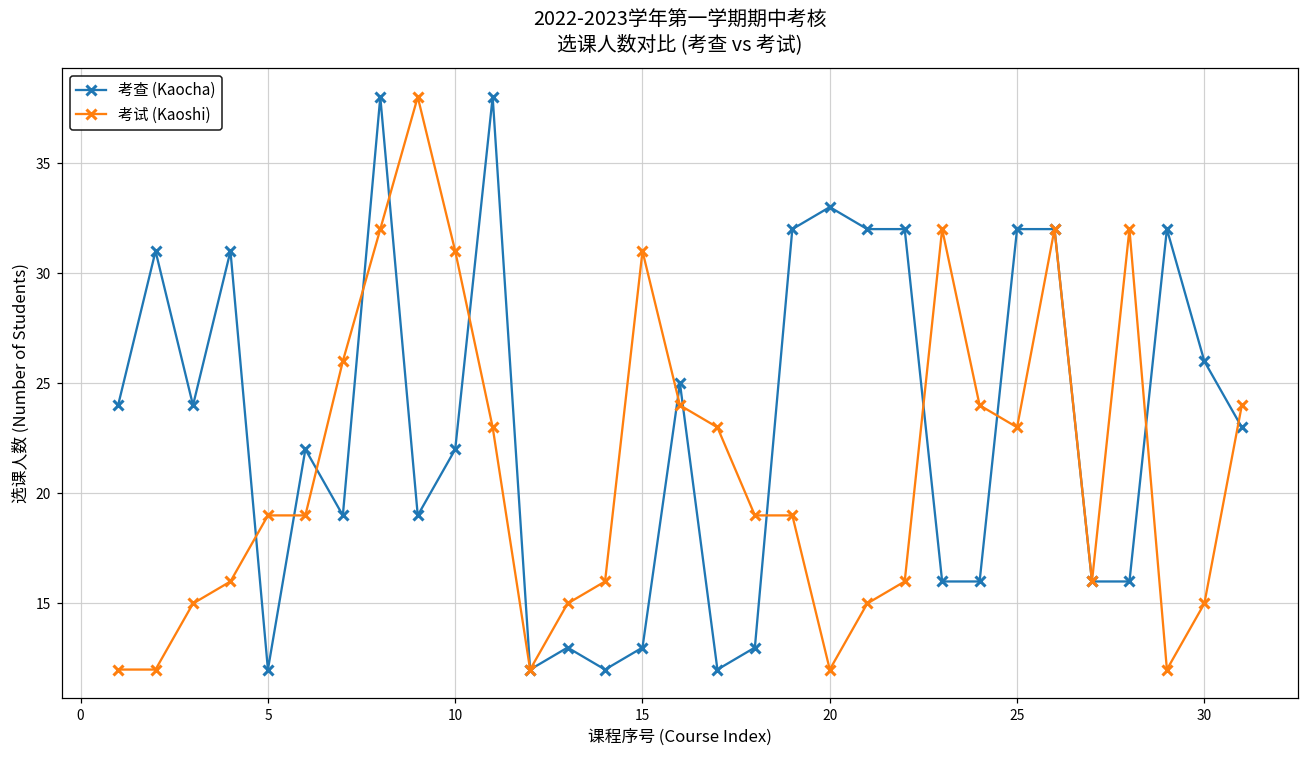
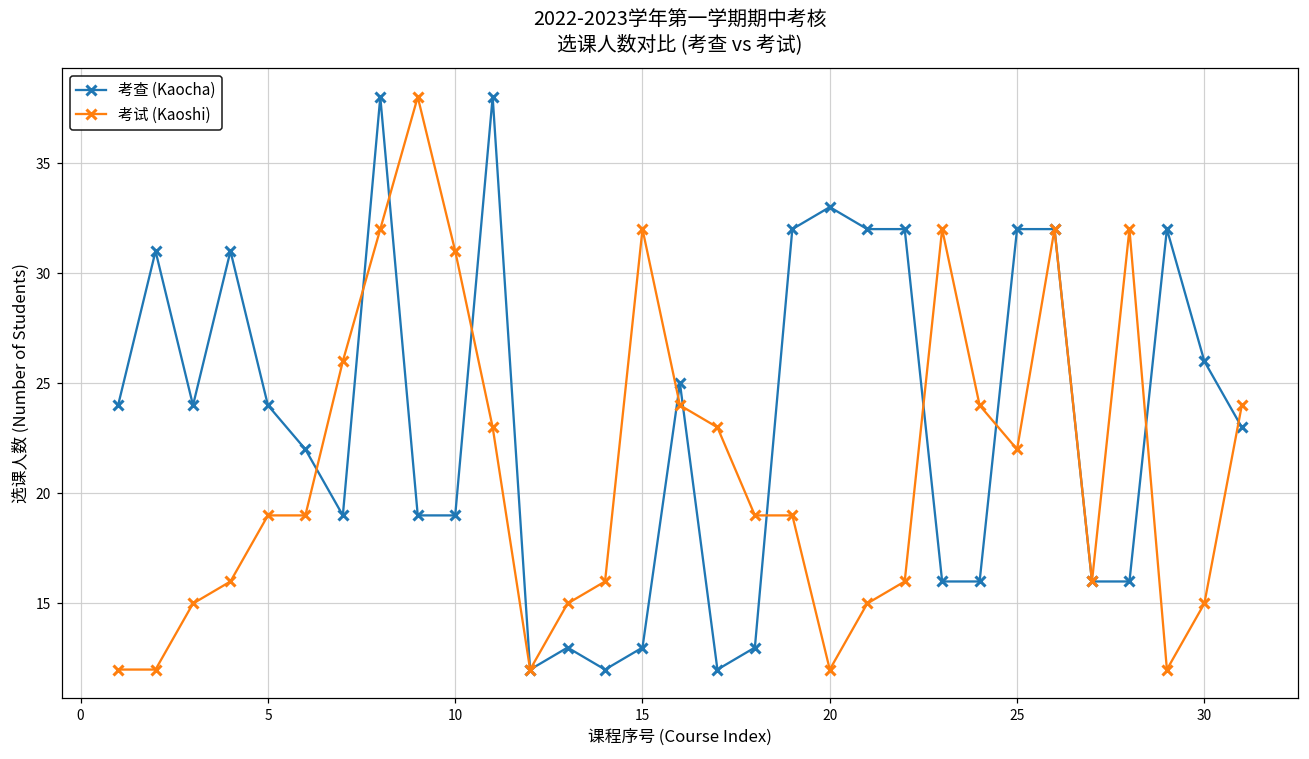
  {
    "考查 (Kaocha)": {
-     "5": 12,
-     "10": 22,
+     "5": 24,
+     "10": 19,
      "15": 13,
      "20": 33,
      "25": 32,
      "30": 26
    },
    "考试 (Kaoshi)": {
      "5": 19,
      "10": 31,
-     "15": 31,
+     "15": 32,
      "20": 12,
-     "25": 23,
+     "25": 22,
      "30": 15
    }
  }
